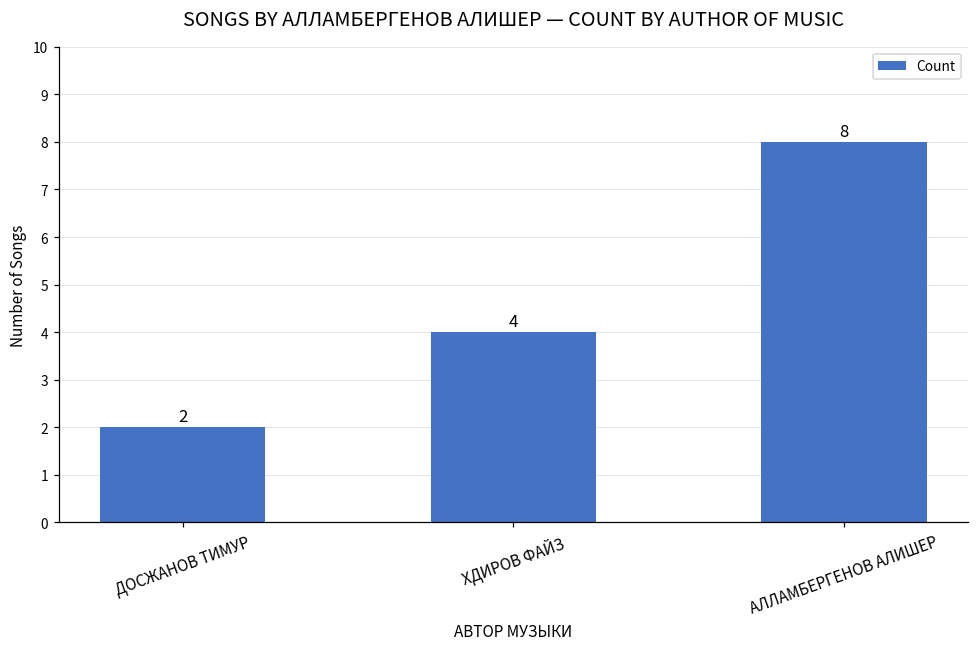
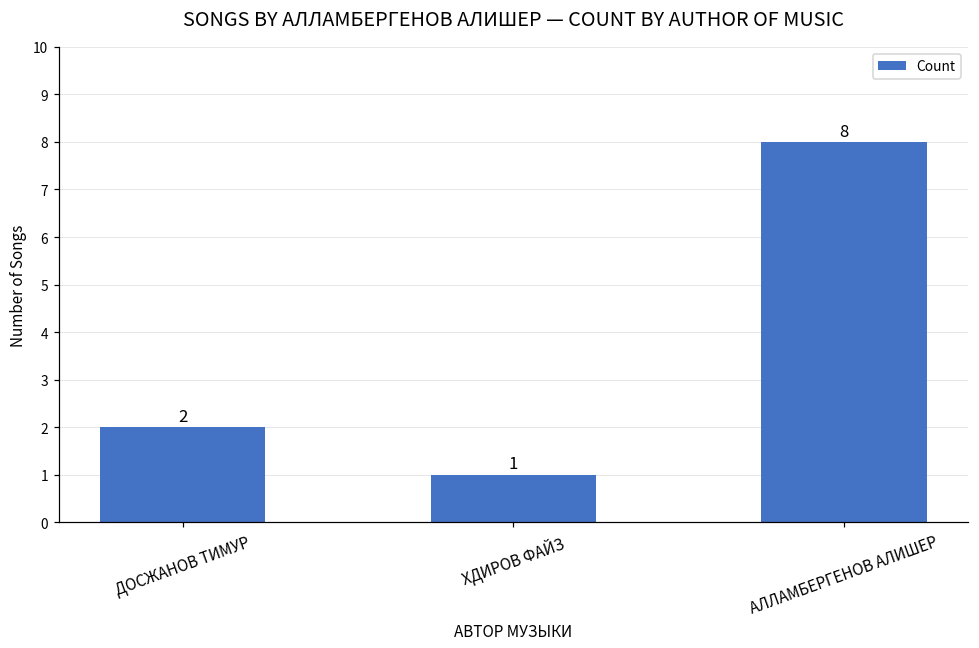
  {
    "ДОСЖАНОВ ТИМУР": 2,
-   "ХДИРОВ ФАЙЗ": 4,
+   "ХДИРОВ ФАЙЗ": 1,
    "АЛЛАМБЕРГЕНОВ АЛИШЕР": 8
  }
